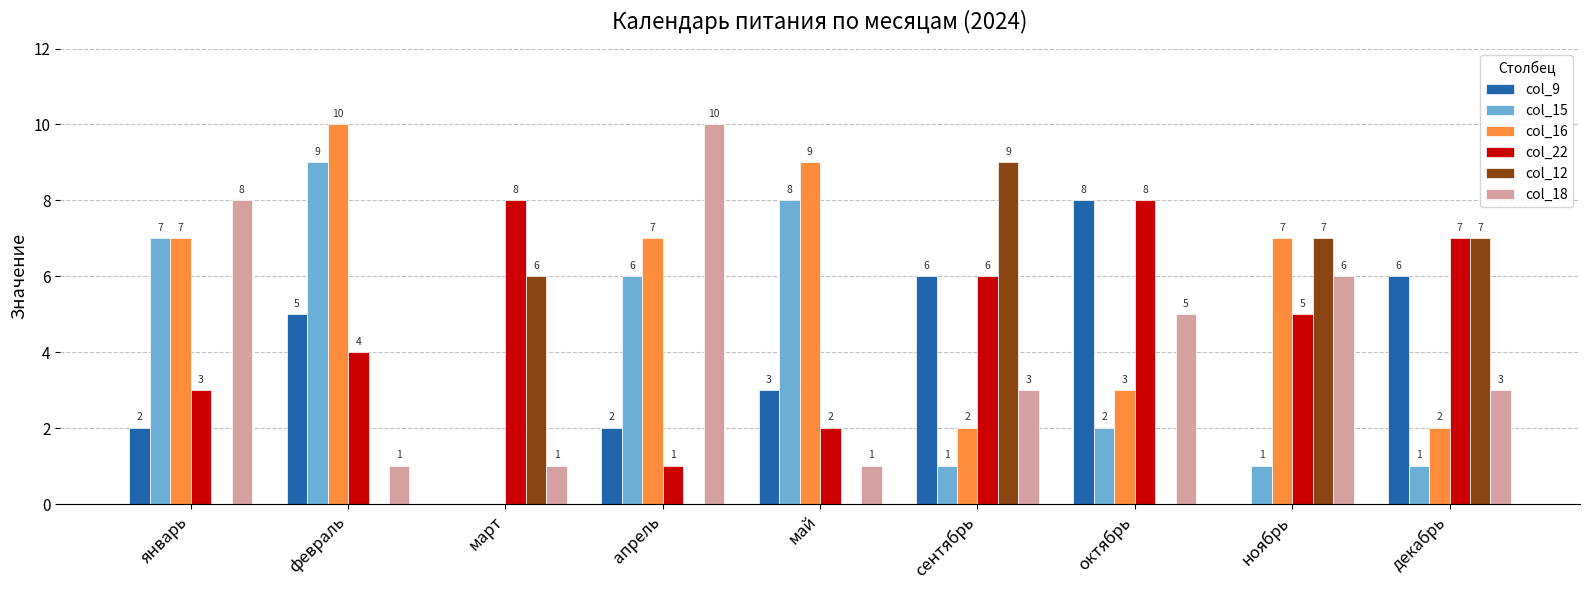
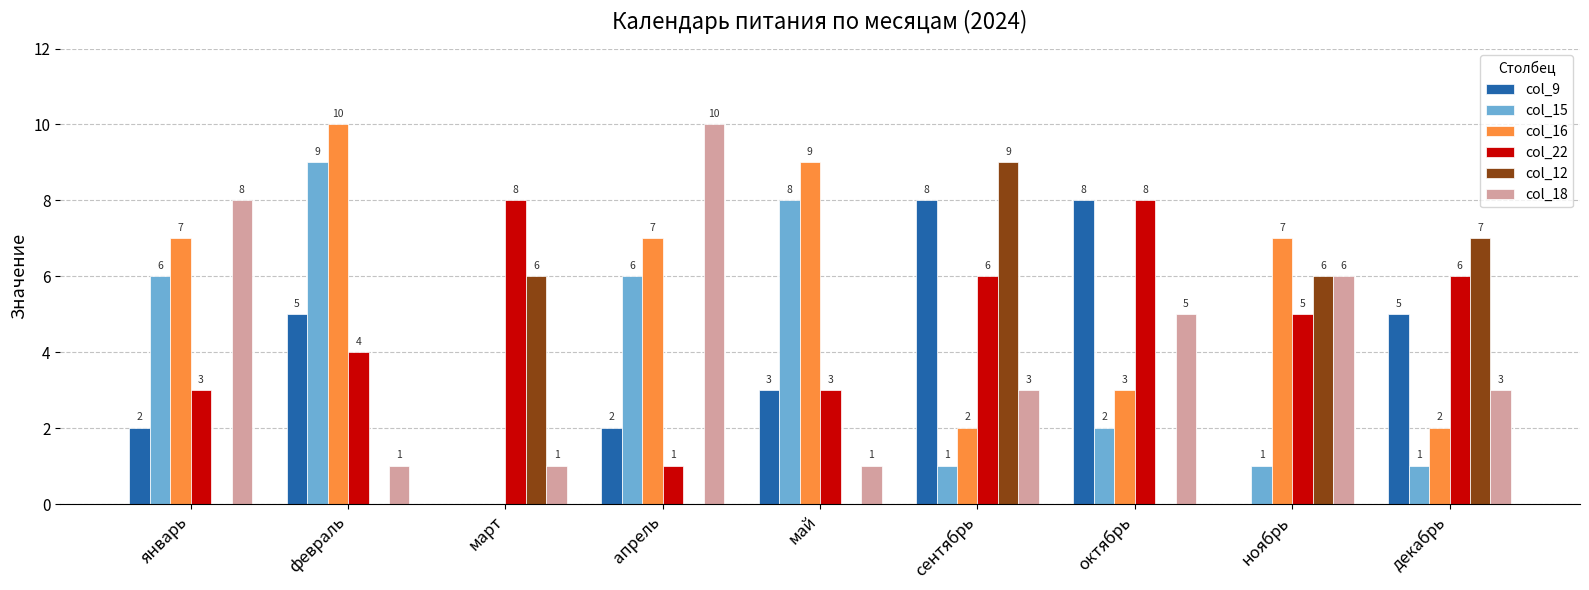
  {
    "col_9": {
      "январь": 2,
      "февраль": 5,
      "апрель": 2,
      "май": 3,
-     "сентябрь": 6,
+     "сентябрь": 8,
      "октябрь": 8,
-     "декабрь": 6
+     "декабрь": 5
    },
    "col_15": {
-     "январь": 7,
+     "январь": 6,
      "февраль": 9,
      "апрель": 6,
      "май": 8,
      "сентябрь": 1,
      "октябрь": 2,
      "ноябрь": 1,
      "декабрь": 1
    },
    "col_16": {
      "январь": 7,
      "февраль": 10,
      "апрель": 7,
      "май": 9,
      "сентябрь": 2,
      "октябрь": 3,
      "ноябрь": 7,
      "декабрь": 2
    },
    "col_22": {
      "январь": 3,
      "февраль": 4,
      "март": 8,
      "апрель": 1,
-     "май": 2,
+     "май": 3,
      "сентябрь": 6,
      "октябрь": 8,
      "ноябрь": 5,
-     "декабрь": 7
+     "декабрь": 6
    },
    "col_12": {
      "март": 6,
      "сентябрь": 9,
-     "ноябрь": 7,
+     "ноябрь": 6,
      "декабрь": 7
    },
    "col_18": {
      "январь": 8,
      "февраль": 1,
      "март": 1,
      "апрель": 10,
      "май": 1,
      "сентябрь": 3,
      "октябрь": 5,
      "ноябрь": 6,
      "декабрь": 3
    }
  }
